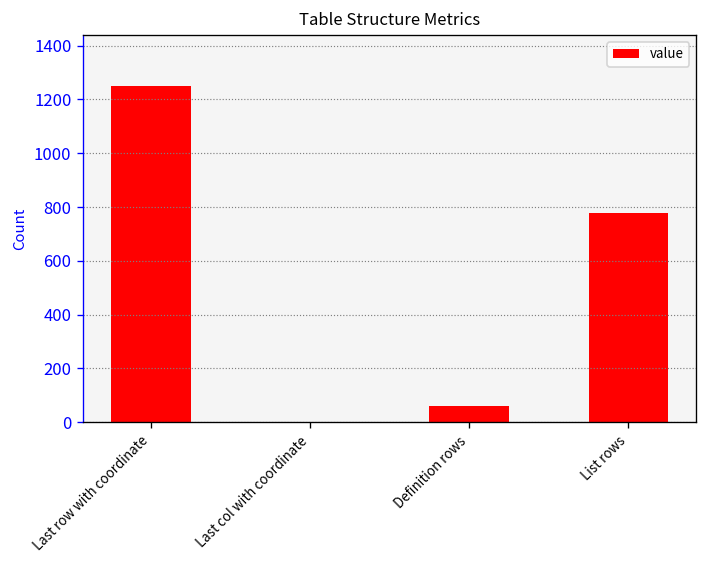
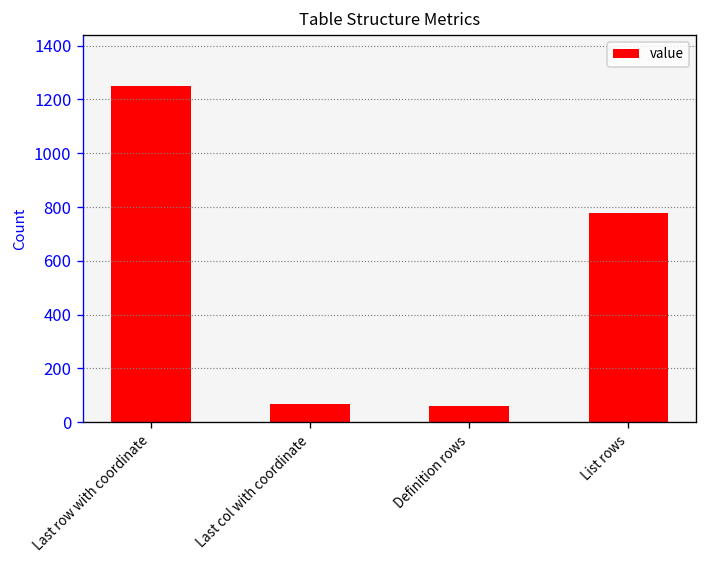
  {
    "Last row with coordinate": 1250,
-   "Last col with coordinate": 0,
+   "Last col with coordinate": 70,
    "Definition rows": 60,
    "List rows": 780
  }
